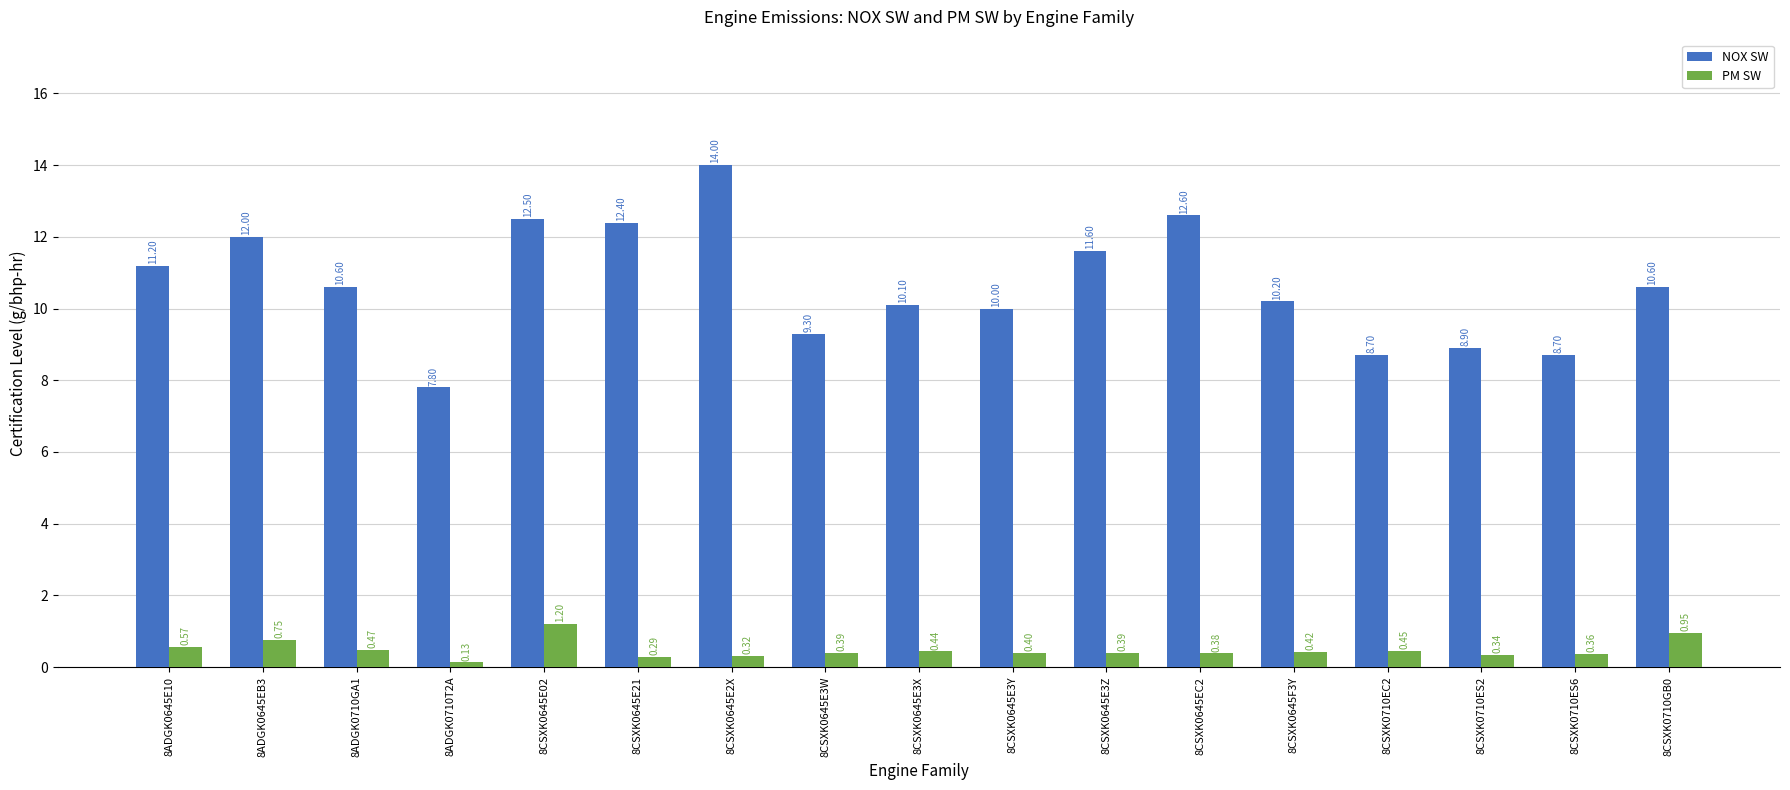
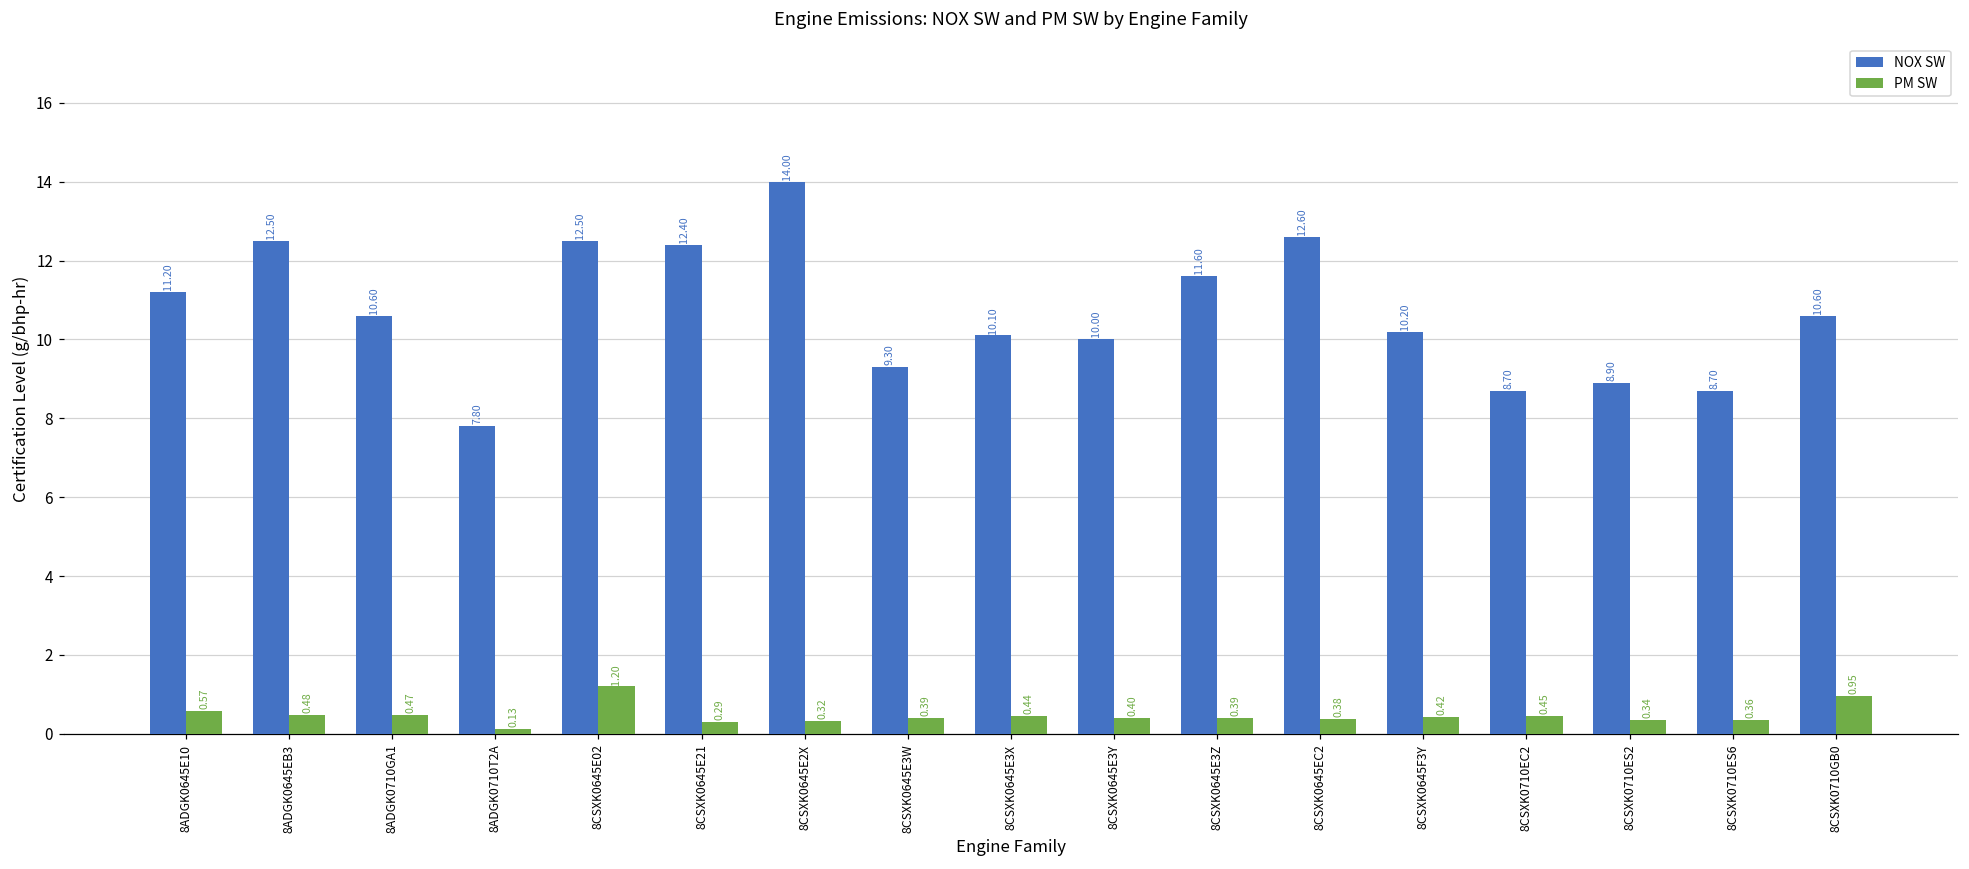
  {
    "NOX SW": {
      "8ADGK0645E10": 11.20,
-     "8ADGK0645EB3": 12.00,
+     "8ADGK0645EB3": 12.50,
      "8ADGK0710GA1": 10.60,
      "8ADGK0710T2A": 7.80,
      "8CSXK0645E02": 12.50,
      "8CSXK0645E21": 12.40,
      "8CSXK0645E2X": 14.00,
      "8CSXK0645E3W": 9.30,
      "8CSXK0645E3X": 10.10,
      "8CSXK0645E3Y": 10.00,
      "8CSXK0645E3Z": 11.60,
      "8CSXK0645EC2": 12.60,
      "8CSXK0645F3Y": 10.20,
      "8CSXK0710EC2": 8.70,
      "8CSXK0710ES2": 8.90,
      "8CSXK0710ES6": 8.70,
      "8CSXK0710GB0": 10.60
    },
    "PM SW": {
      "8ADGK0645E10": 0.57,
-     "8ADGK0645EB3": 0.75,
+     "8ADGK0645EB3": 0.48,
      "8ADGK0710GA1": 0.47,
      "8ADGK0710T2A": 0.13,
      "8CSXK0645E02": 1.20,
      "8CSXK0645E21": 0.29,
      "8CSXK0645E2X": 0.32,
      "8CSXK0645E3W": 0.39,
      "8CSXK0645E3X": 0.44,
      "8CSXK0645E3Y": 0.40,
      "8CSXK0645E3Z": 0.39,
      "8CSXK0645EC2": 0.38,
      "8CSXK0645F3Y": 0.42,
      "8CSXK0710EC2": 0.45,
      "8CSXK0710ES2": 0.34,
      "8CSXK0710ES6": 0.36,
      "8CSXK0710GB0": 0.95
    }
  }
